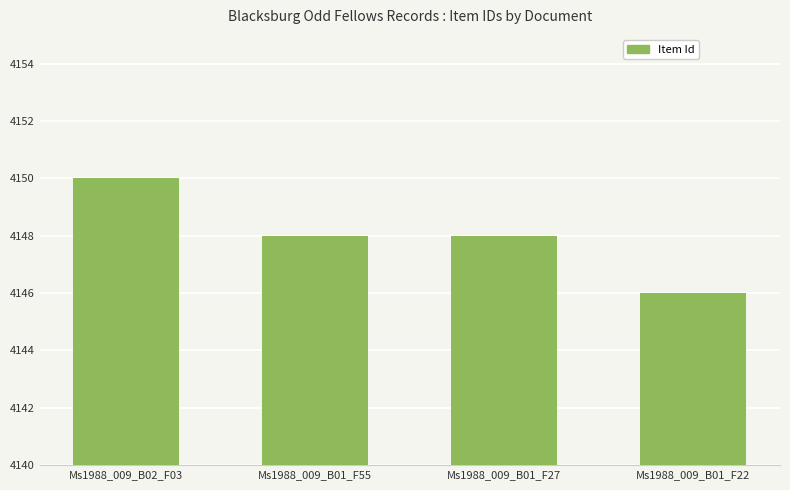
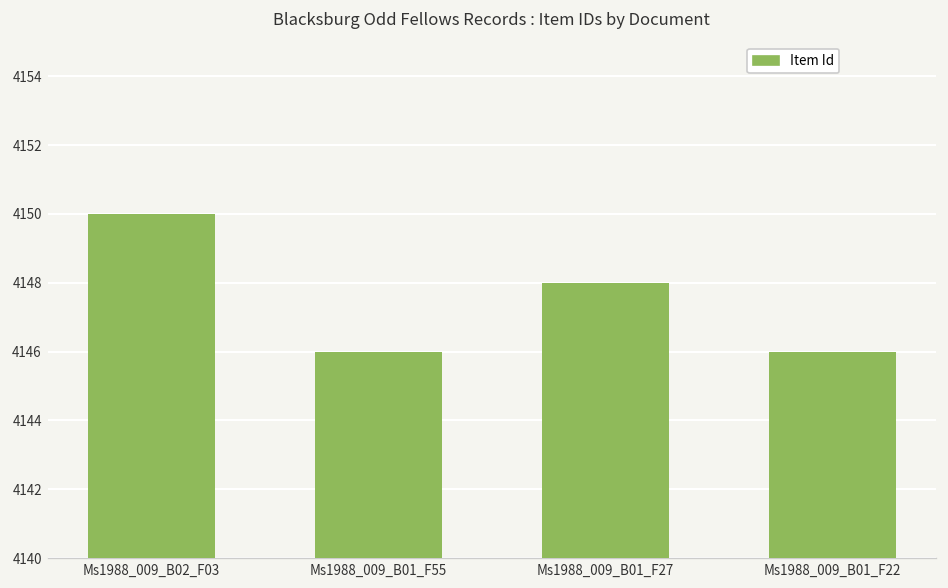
  {
    "Ms1988_009_B02_F03": 4150,
-   "Ms1988_009_B01_F55": 4148,
+   "Ms1988_009_B01_F55": 4146,
    "Ms1988_009_B01_F27": 4148,
    "Ms1988_009_B01_F22": 4146
  }
